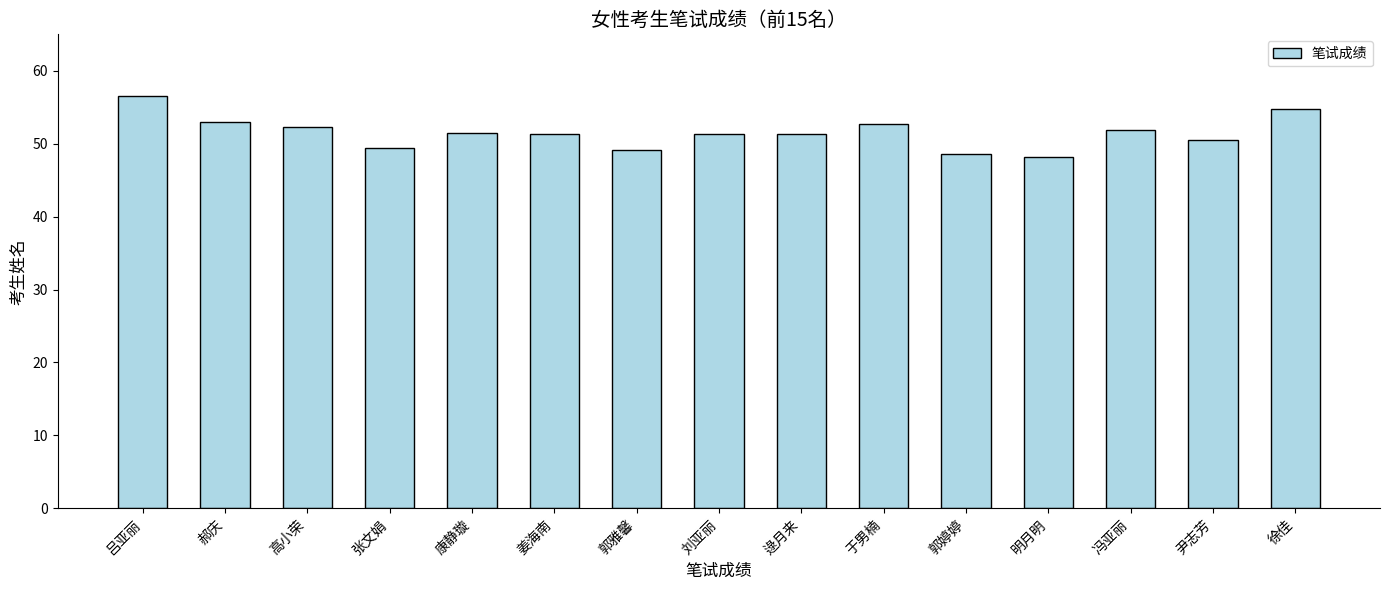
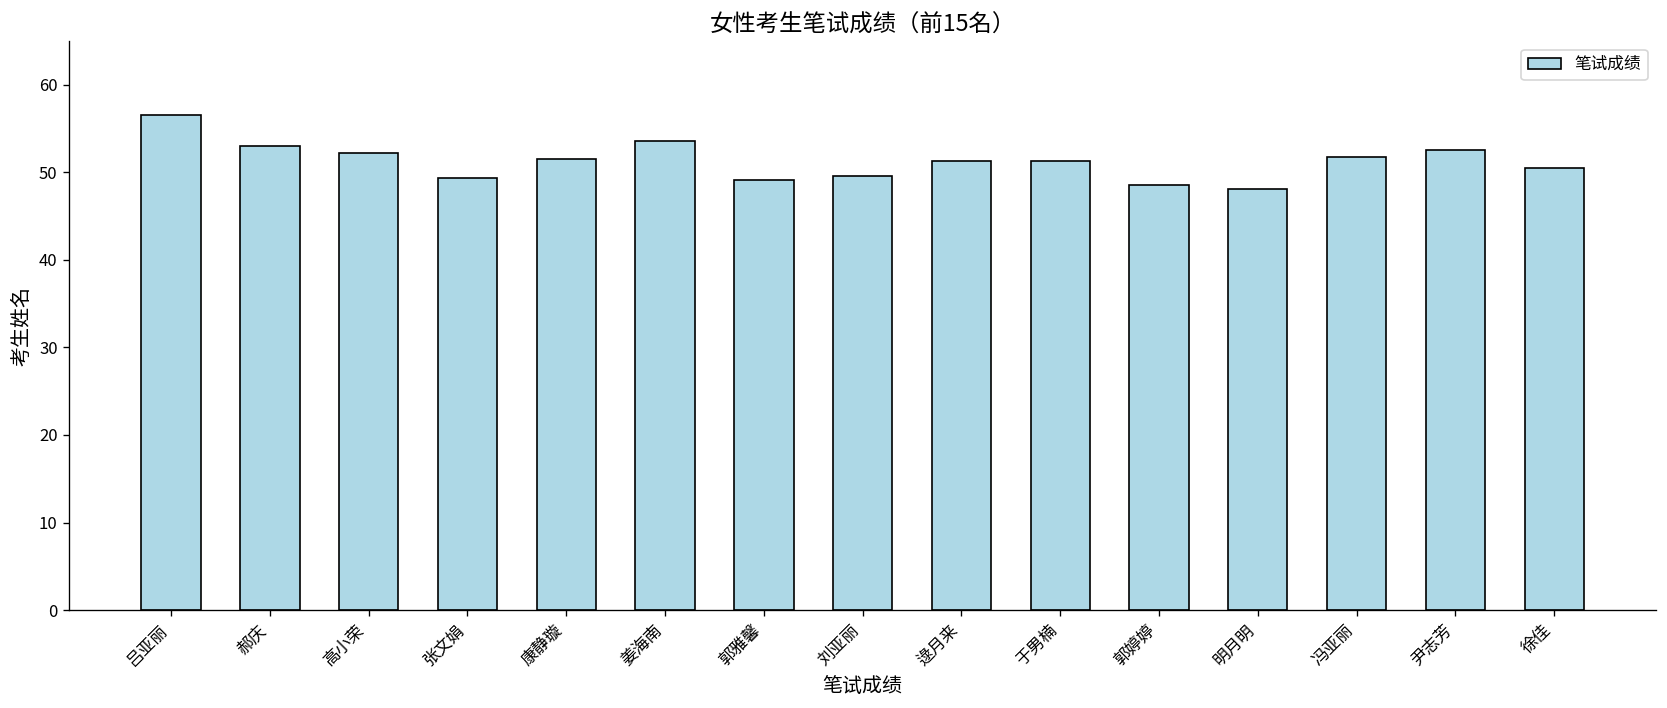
  {
    "吕亚丽": 57,
    "郝庆": 53,
    "高小荣": 52,
    "张文娟": 49,
    "康静璇": 52,
-   "姜海南": 51,
+   "姜海南": 54,
    "郭雅馨": 49,
-   "刘亚丽": 51,
+   "刘亚丽": 50,
    "逯月来": 51,
-   "于男楠": 53,
+   "于男楠": 51,
    "郭婷婷": 49,
    "明月明": 48,
    "冯亚丽": 52,
-   "尹志芳": 51,
-   "徐佳": 55
+   "尹志芳": 53,
+   "徐佳": 51
  }
